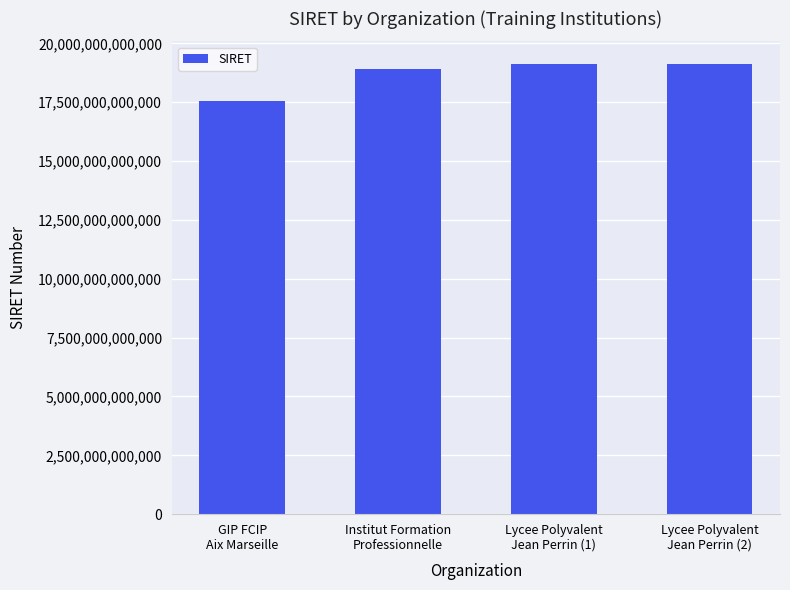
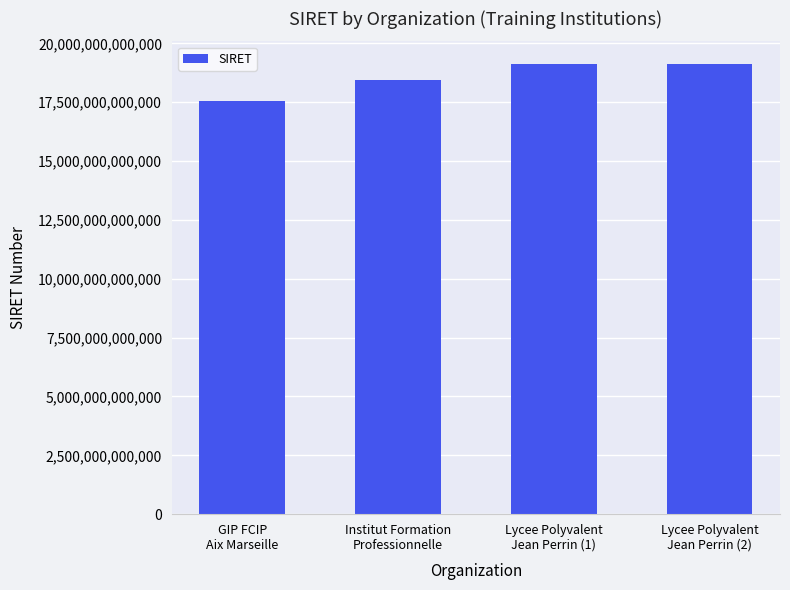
  {
    "GIP FCIP Aix Marseille": "17,600,000,000,000",
-   "Institut Formation Professionnelle": "18,900,000,000,000",
+   "Institut Formation Professionnelle": "18,500,000,000,000",
    "Lycee Polyvalent Jean Perrin (1)": "19,100,000,000,000",
    "Lycee Polyvalent Jean Perrin (2)": "19,100,000,000,000"
  }
